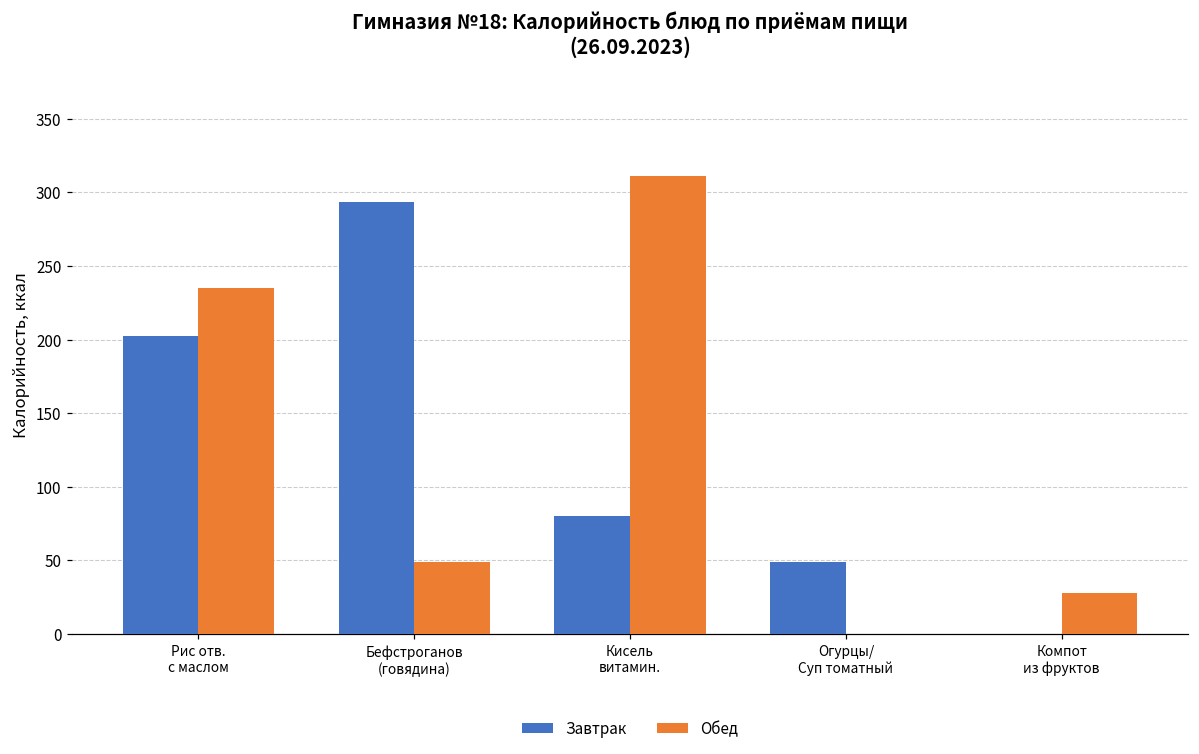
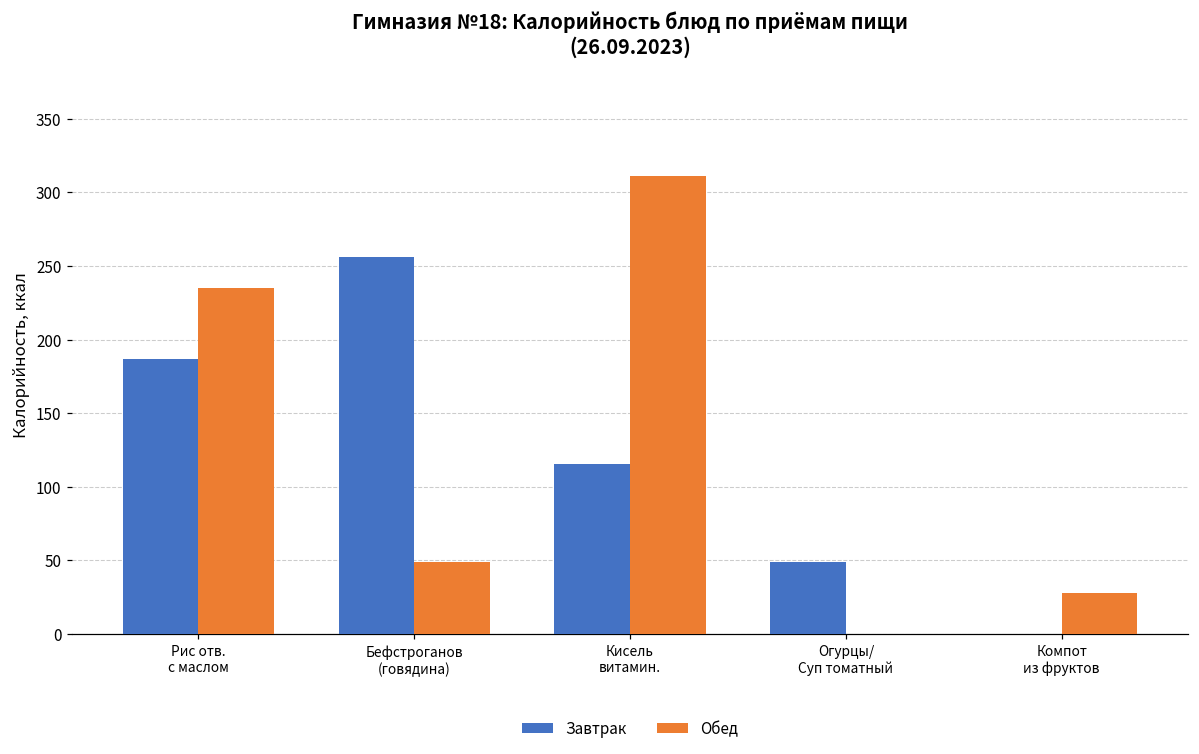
  {
    "Завтрак": {
-     "Рис отв. с маслом": 203,
-     "Бефстроганов (говядина)": 294,
-     "Кисель витамин.": 80,
+     "Рис отв. с маслом": 186,
+     "Бефстроганов (говядина)": 256,
+     "Кисель витамин.": 115,
      "Огурцы/ Суп томатный": 49,
      "Компот из фруктов": 0
    },
    "Обед": {
      "Рис отв. с маслом": 235,
      "Бефстроганов (говядина)": 49,
      "Кисель витамин.": 311,
      "Огурцы/ Суп томатный": 0,
      "Компот из фруктов": 28
    }
  }
